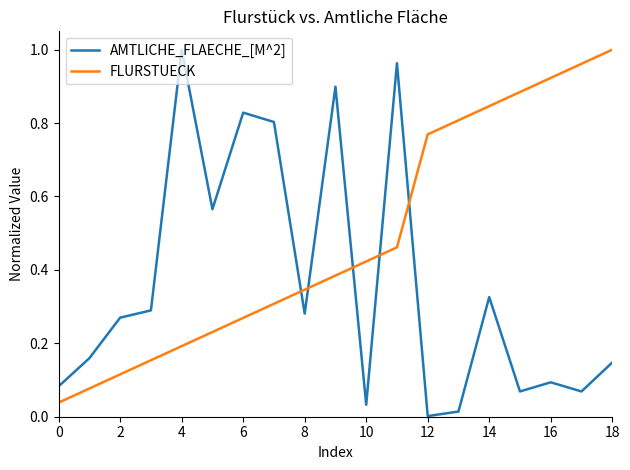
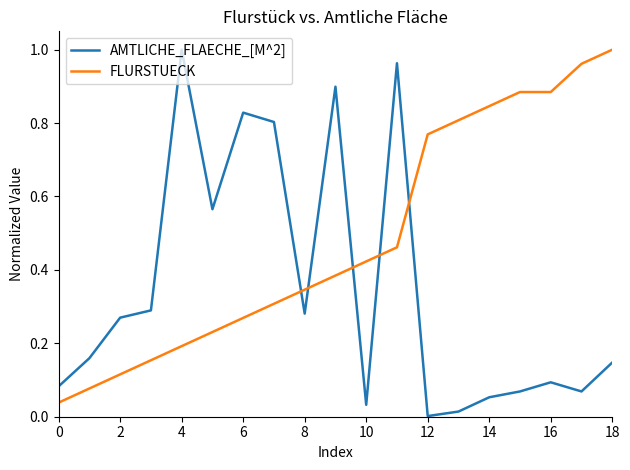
  {
    "AMTLICHE_FLAECHE_[M^2]": {
      "0": 0.08,
-     "14": 0.33,
+     "14": 0.05,
      "16": 0.09,
      "18": 0.15
    },
    "FLURSTUECK": {
      "0": 0.04,
      "14": 0.85,
-     "16": 0.92,
+     "16": 0.88,
      "18": 1.00
    }
  }
